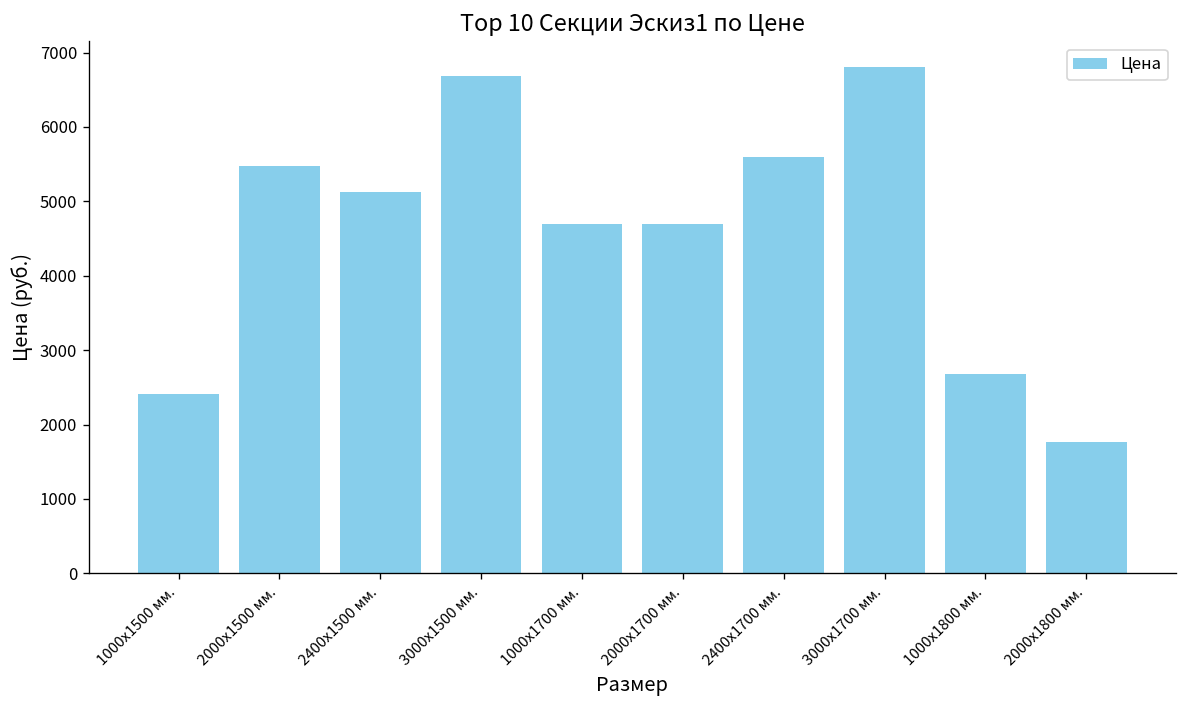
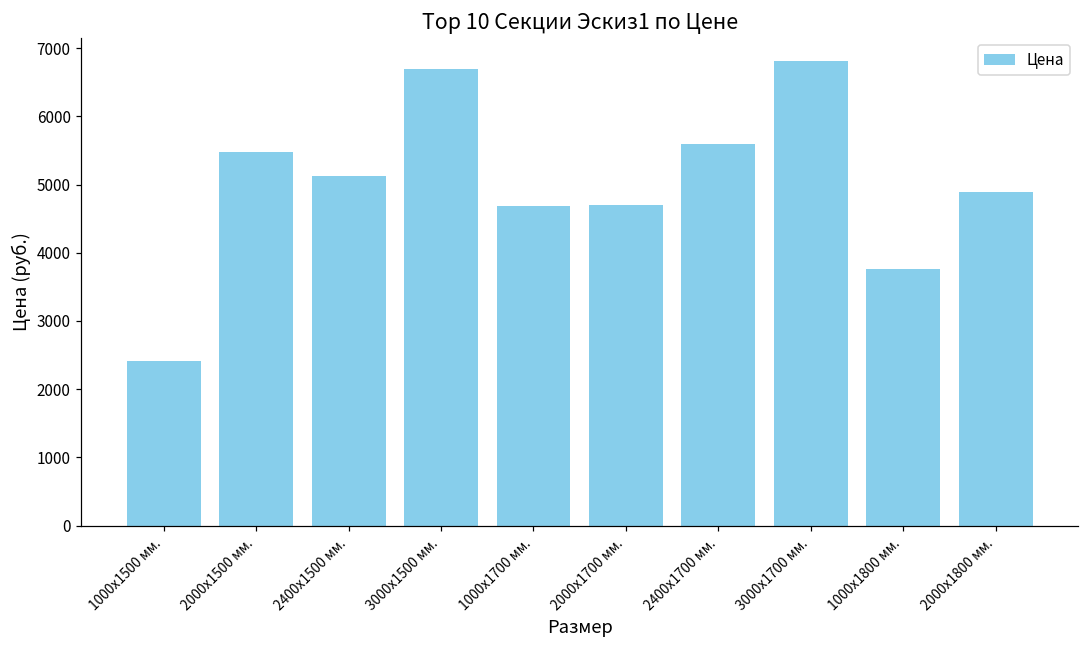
  {
    "1000х1500 мм.": 2400,
    "2000х1500 мм.": 5500,
    "2400х1500 мм.": 5100,
    "3000х1500 мм.": 6700,
    "1000х1700 мм.": 4700,
    "2000х1700 мм.": 4700,
    "2400х1700 мм.": 5600,
    "3000х1700 мм.": 6800,
-   "1000х1800 мм.": 2700,
-   "2000х1800 мм.": 1800
+   "1000х1800 мм.": 3800,
+   "2000х1800 мм.": 4900
  }
